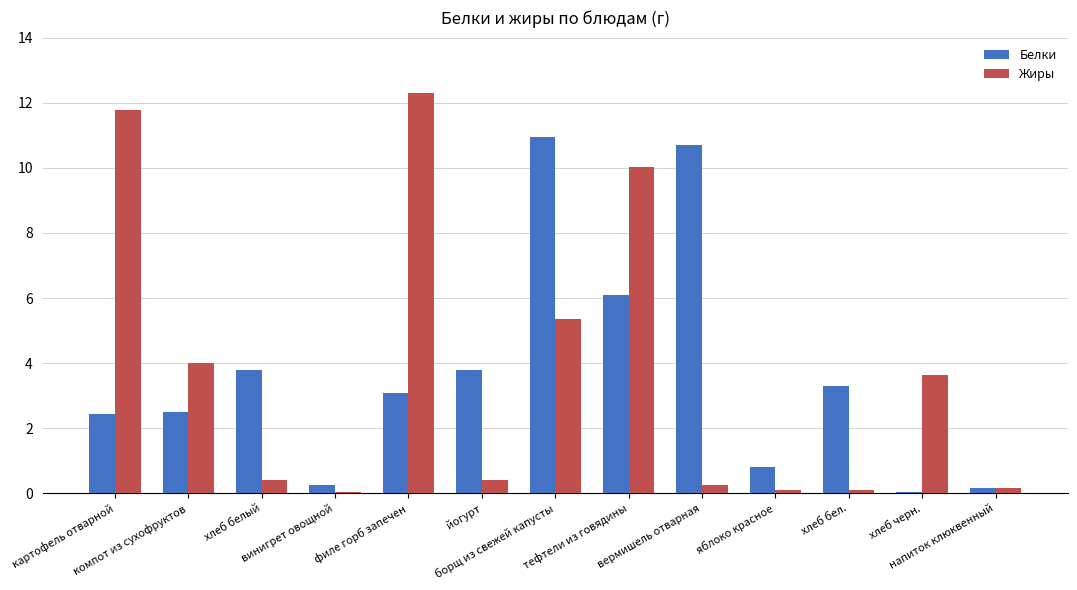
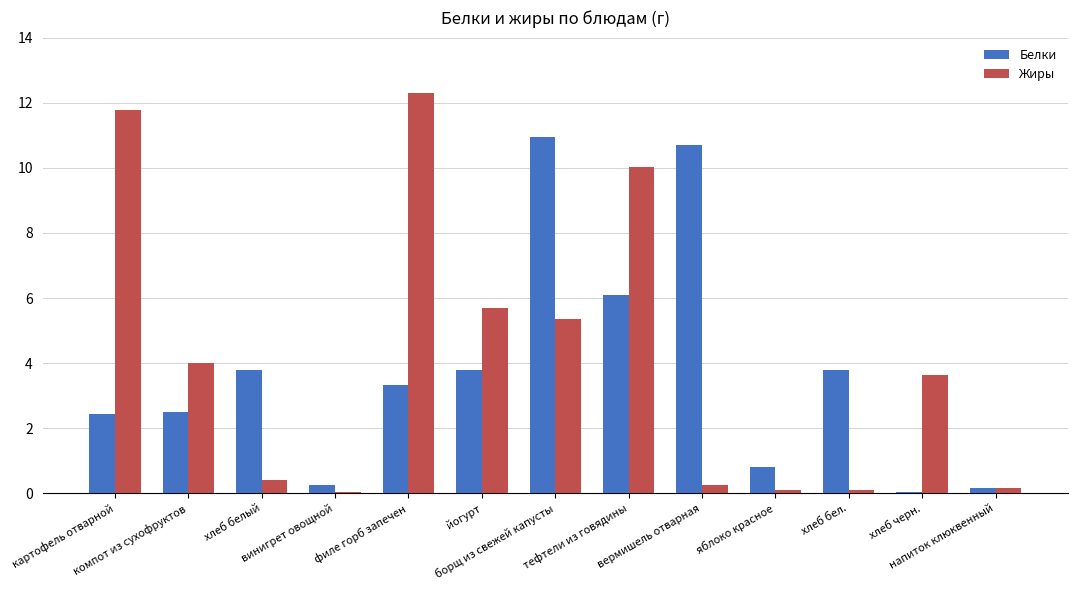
  {
    "Белки": {
      "картофель отварной": 2.5,
      "компот из сухофруктов": 2.5,
      "хлеб белый": 3.8,
      "винигрет овощной": 0.3,
-     "филе горб запечен": 3.1,
+     "филе горб запечен": 3.3,
      "йогурт": 3.8,
      "борщ из свежей капусты": 10.9,
      "тефтели из говядины": 6.1,
      "вермишель отварная": 10.7,
      "яблоко красное": 0.8,
-     "хлеб бел.": 3.3,
+     "хлеб бел.": 3.8,
      "напиток клюквенный": 0.2
    },
    "Жиры": {
      "картофель отварной": 11.8,
      "компот из сухофруктов": 4.0,
      "хлеб белый": 0.4,
      "филе горб запечен": 12.3,
-     "йогурт": 0.4,
+     "йогурт": 5.7,
      "борщ из свежей капусты": 5.4,
      "тефтели из говядины": 10.0,
      "вермишель отварная": 0.3,
      "яблоко красное": 0.1,
      "хлеб бел.": 0.1,
      "хлеб черн.": 3.6,
      "напиток клюквенный": 0.2
    }
  }
